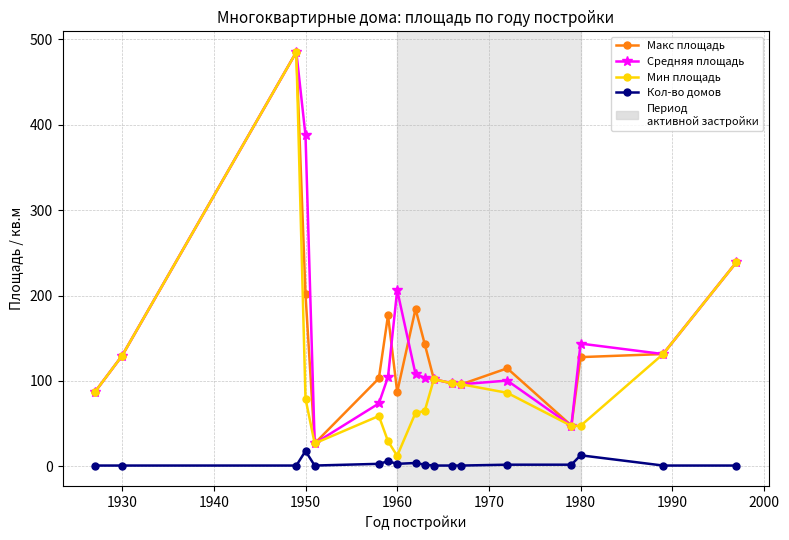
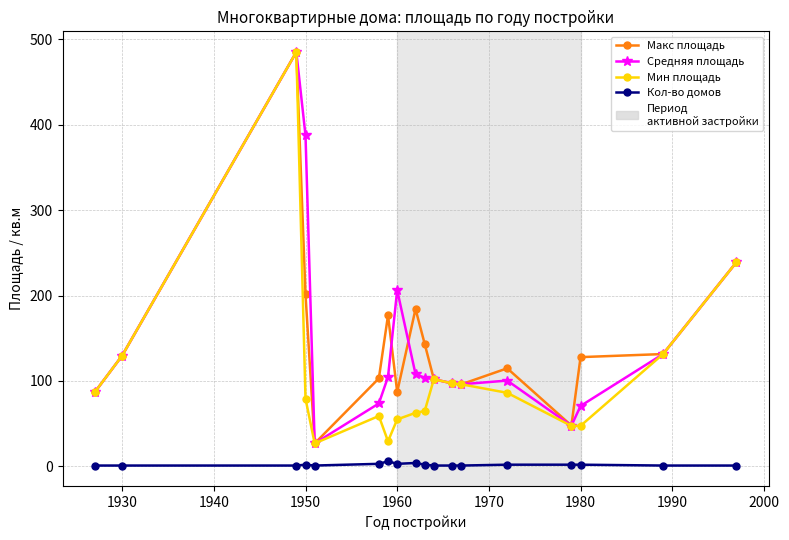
  {
    "Макс площадь": {
      "1950": 200,
      "1960": 90,
      "1980": 130
    },
    "Средняя площадь": {
      "1950": 390,
      "1960": 210,
-     "1980": 140
+     "1980": 70
    },
    "Мин площадь": {
      "1950": 80,
-     "1960": 10,
+     "1960": 60,
      "1980": 50
    },
    "Кол-во домов": {
      "1930": 0,
-     "1950": 20,
+     "1950": 0,
      "1960": 0,
-     "1980": 10
+     "1980": 0
    }
  }
